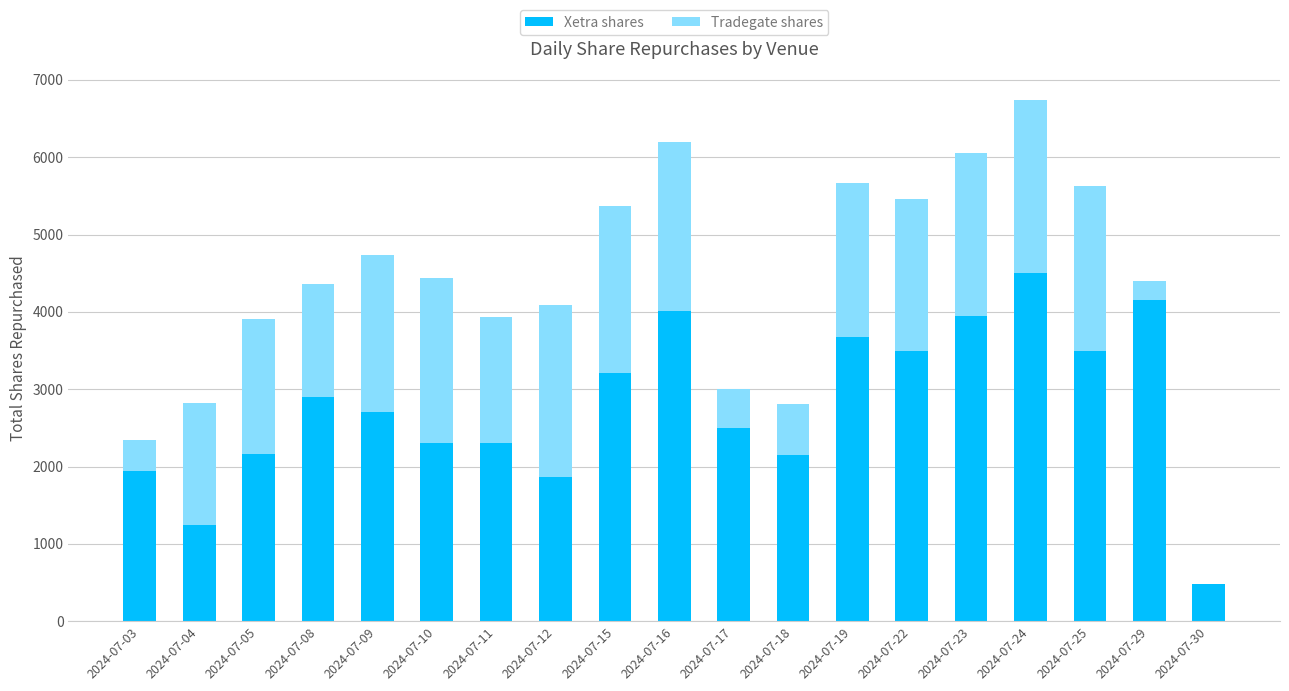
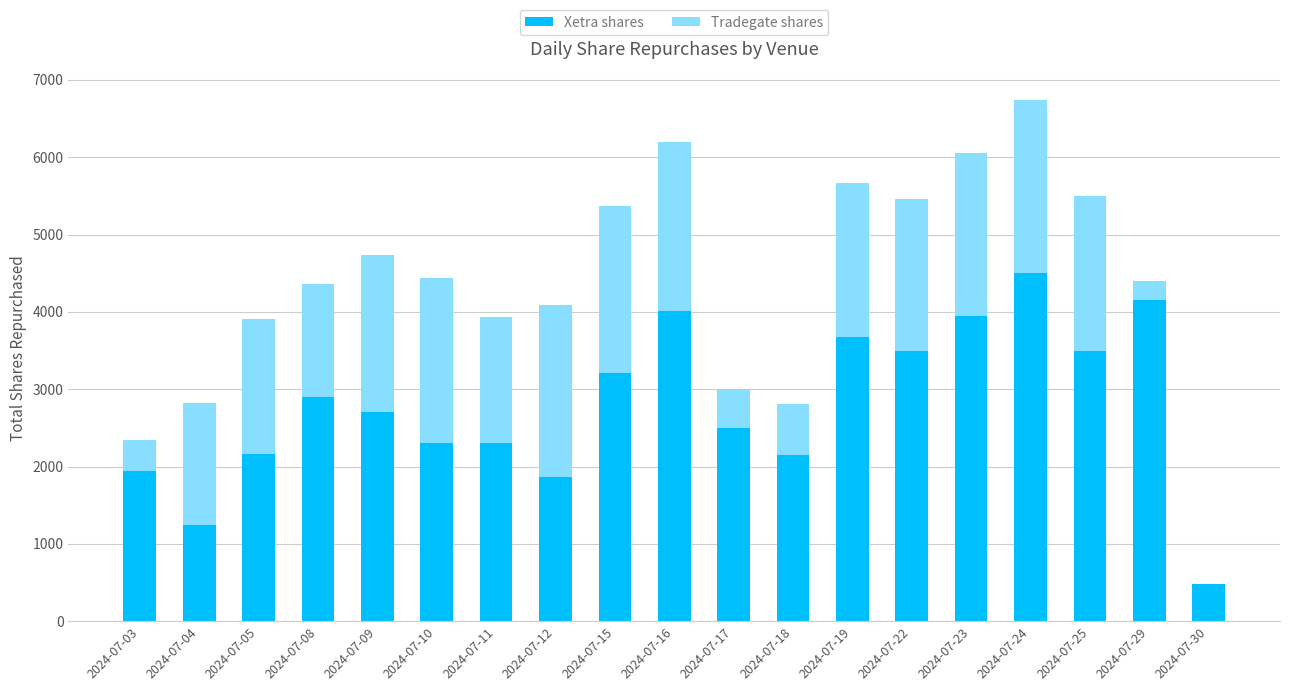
  {
    "Xetra shares": {
      "2024-07-03": 1900,
      "2024-07-04": 1200,
      "2024-07-05": 2200,
      "2024-07-08": 2900,
      "2024-07-09": 2700,
      "2024-07-10": 2300,
      "2024-07-11": 2300,
      "2024-07-12": 1900,
      "2024-07-15": 3200,
      "2024-07-16": 4000,
      "2024-07-17": 2500,
      "2024-07-18": 2200,
      "2024-07-19": 3700,
      "2024-07-22": 3500,
      "2024-07-23": 3900,
      "2024-07-24": 4500,
      "2024-07-25": 3500,
      "2024-07-29": 4200,
      "2024-07-30": 500
    },
    "Tradegate shares": {
      "2024-07-03": 400,
      "2024-07-04": 1600,
      "2024-07-05": 1700,
      "2024-07-08": 1500,
      "2024-07-09": 2000,
      "2024-07-10": 2100,
      "2024-07-11": 1600,
      "2024-07-12": 2200,
      "2024-07-15": 2200,
      "2024-07-16": 2200,
      "2024-07-17": 500,
      "2024-07-18": 700,
      "2024-07-19": 2000,
      "2024-07-22": 2000,
      "2024-07-23": 2100,
      "2024-07-24": 2200,
-     "2024-07-25": 2100,
+     "2024-07-25": 2000,
      "2024-07-29": 300,
      "2024-07-30": 0
    }
  }
